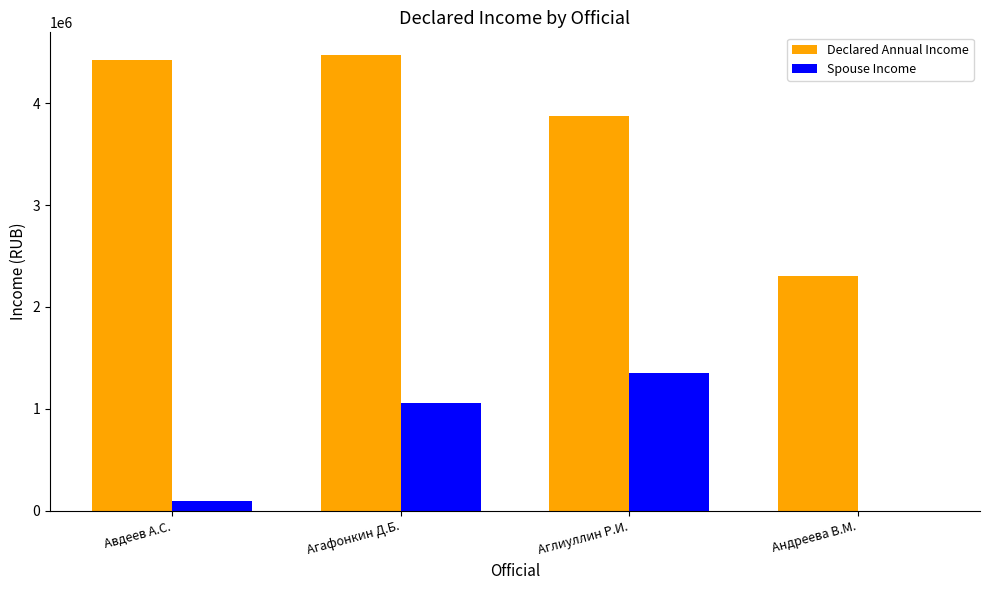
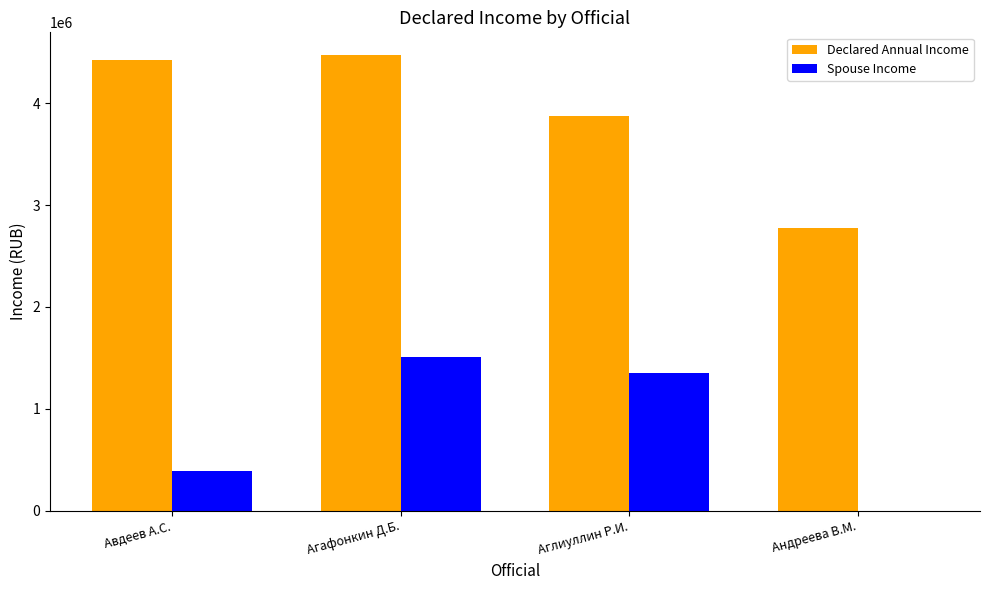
  {
    "Declared Annual Income": {
      "Авдеев А.С.": 4430000,
      "Агафонкин Д.Б.": 4470000,
      "Аглиуллин Р.И.": 3870000,
-     "Андреева В.М.": 2300000
+     "Андреева В.М.": 2780000
    },
    "Spouse Income": {
-     "Авдеев А.С.": 90000,
-     "Агафонкин Д.Б.": 1060000,
+     "Авдеев А.С.": 390000,
+     "Агафонкин Д.Б.": 1510000,
      "Аглиуллин Р.И.": 1350000,
      "Андреева В.М.": 0
    }
  }
